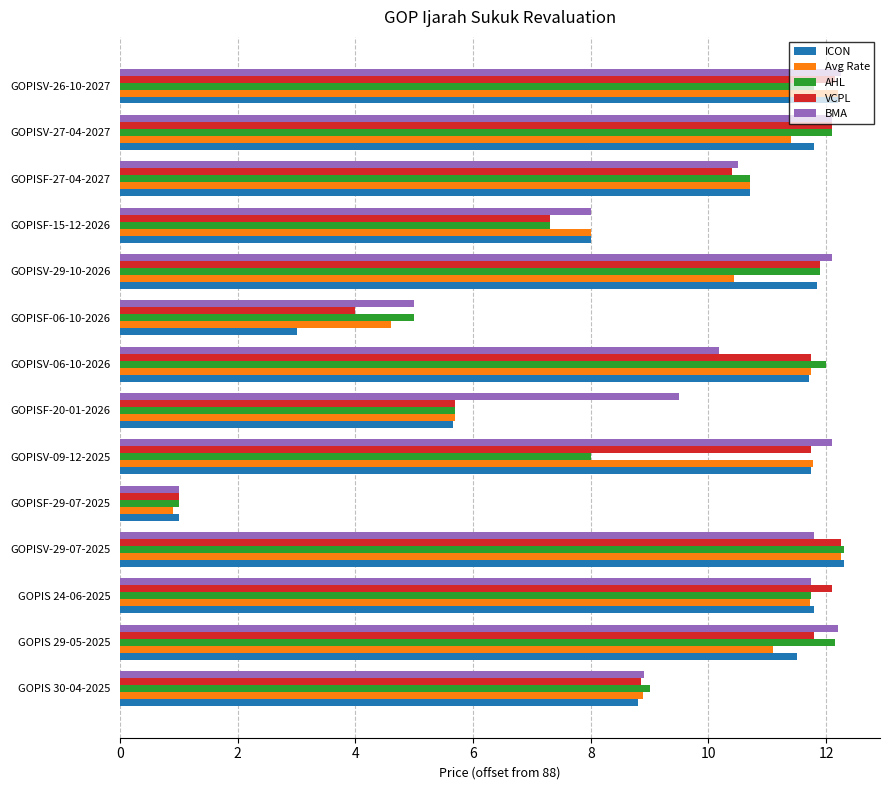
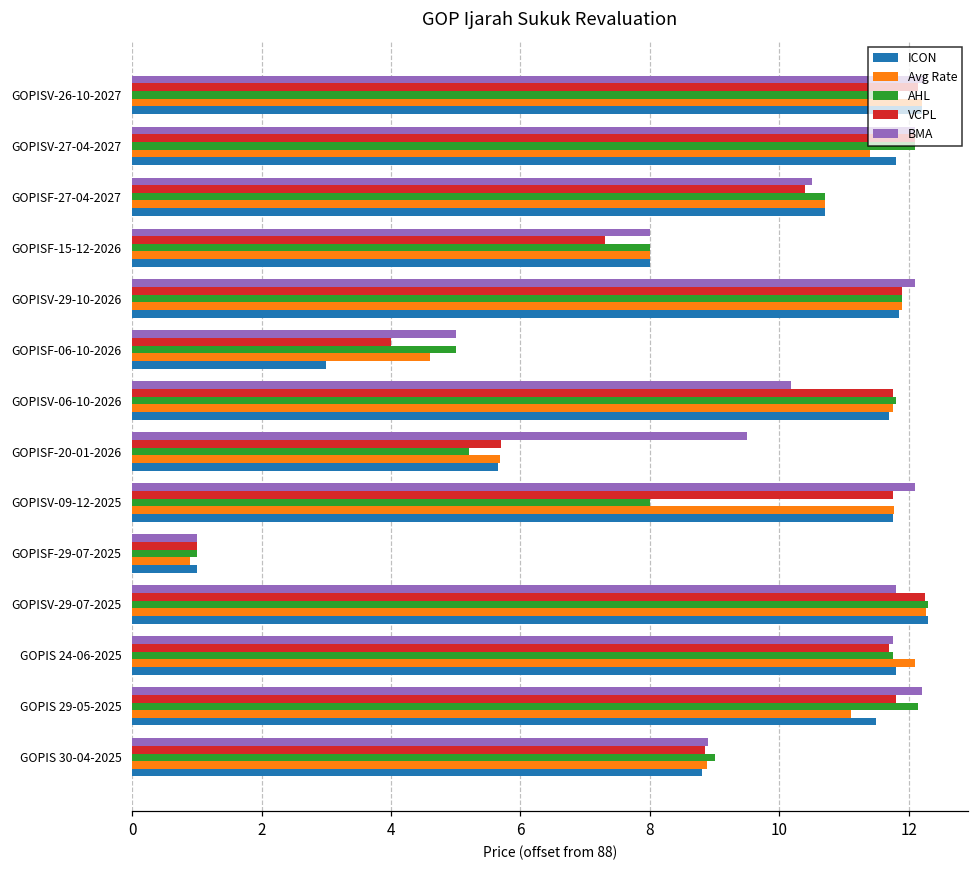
  {
    "ICON": {
      "GOPISV-27-04-2027": 11.8,
      "GOPISF-27-04-2027": 10.7,
      "GOPISF-15-12-2026": 8.0,
      "GOPISV-29-10-2026": 11.8,
      "GOPISF-06-10-2026": 3.0,
      "GOPISV-06-10-2026": 11.7,
      "GOPISF-20-01-2026": 5.7,
      "GOPISV-09-12-2025": 11.8,
      "GOPISF-29-07-2025": 1.0,
      "GOPISV-29-07-2025": 12.3,
      "GOPIS 24-06-2025": 11.8,
      "GOPIS 29-05-2025": 11.5,
      "GOPIS 30-04-2025": 8.8
    },
    "Avg Rate": {
      "GOPISV-27-04-2027": 11.4,
      "GOPISF-27-04-2027": 10.7,
      "GOPISF-15-12-2026": 8.0,
-     "GOPISV-29-10-2026": 10.4,
+     "GOPISV-29-10-2026": 11.9,
      "GOPISF-06-10-2026": 4.6,
      "GOPISV-06-10-2026": 11.8,
      "GOPISF-20-01-2026": 5.7,
      "GOPISV-09-12-2025": 11.8,
      "GOPISF-29-07-2025": 0.9,
      "GOPISV-29-07-2025": 12.3,
-     "GOPIS 24-06-2025": 11.7,
+     "GOPIS 24-06-2025": 12.1,
      "GOPIS 29-05-2025": 11.1,
      "GOPIS 30-04-2025": 8.9
    },
    "AHL": {
      "GOPISV-27-04-2027": 12.1,
      "GOPISF-27-04-2027": 10.7,
-     "GOPISF-15-12-2026": 7.3,
+     "GOPISF-15-12-2026": 8.0,
      "GOPISV-29-10-2026": 11.9,
      "GOPISF-06-10-2026": 5.0,
-     "GOPISV-06-10-2026": 12.0,
-     "GOPISF-20-01-2026": 5.7,
+     "GOPISV-06-10-2026": 11.8,
+     "GOPISF-20-01-2026": 5.2,
      "GOPISV-09-12-2025": 8.0,
      "GOPISF-29-07-2025": 1.0,
      "GOPISV-29-07-2025": 12.3,
      "GOPIS 24-06-2025": 11.8,
      "GOPIS 29-05-2025": 12.2,
      "GOPIS 30-04-2025": 9.0
    },
    "VCPL": {
      "GOPISV-27-04-2027": 12.1,
      "GOPISF-27-04-2027": 10.4,
      "GOPISF-15-12-2026": 7.3,
      "GOPISV-29-10-2026": 11.9,
      "GOPISF-06-10-2026": 4.0,
      "GOPISV-06-10-2026": 11.8,
      "GOPISF-20-01-2026": 5.7,
      "GOPISV-09-12-2025": 11.8,
      "GOPISF-29-07-2025": 1.0,
      "GOPISV-29-07-2025": 12.3,
-     "GOPIS 24-06-2025": 12.1,
+     "GOPIS 24-06-2025": 11.7,
      "GOPIS 29-05-2025": 11.8,
      "GOPIS 30-04-2025": 8.8
    },
    "BMA": {
      "GOPISF-27-04-2027": 10.5,
      "GOPISF-15-12-2026": 8.0,
      "GOPISV-29-10-2026": 12.1,
      "GOPISF-06-10-2026": 5.0,
      "GOPISV-06-10-2026": 10.2,
      "GOPISF-20-01-2026": 9.5,
      "GOPISV-09-12-2025": 12.1,
      "GOPISF-29-07-2025": 1.0,
      "GOPISV-29-07-2025": 11.8,
      "GOPIS 24-06-2025": 11.8,
      "GOPIS 29-05-2025": 12.2,
      "GOPIS 30-04-2025": 8.9
    }
  }
